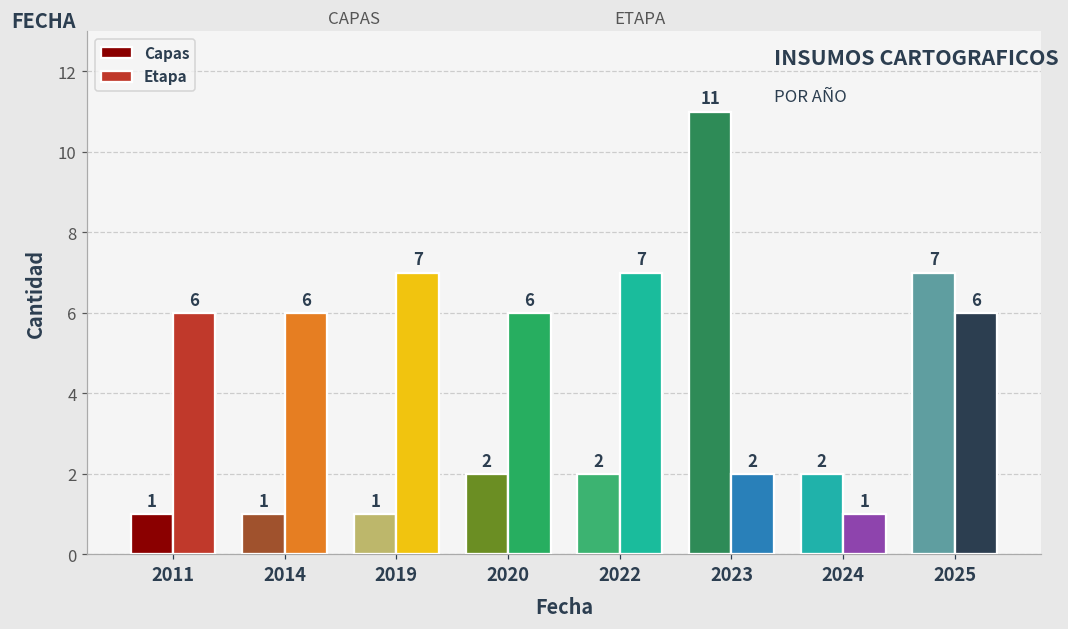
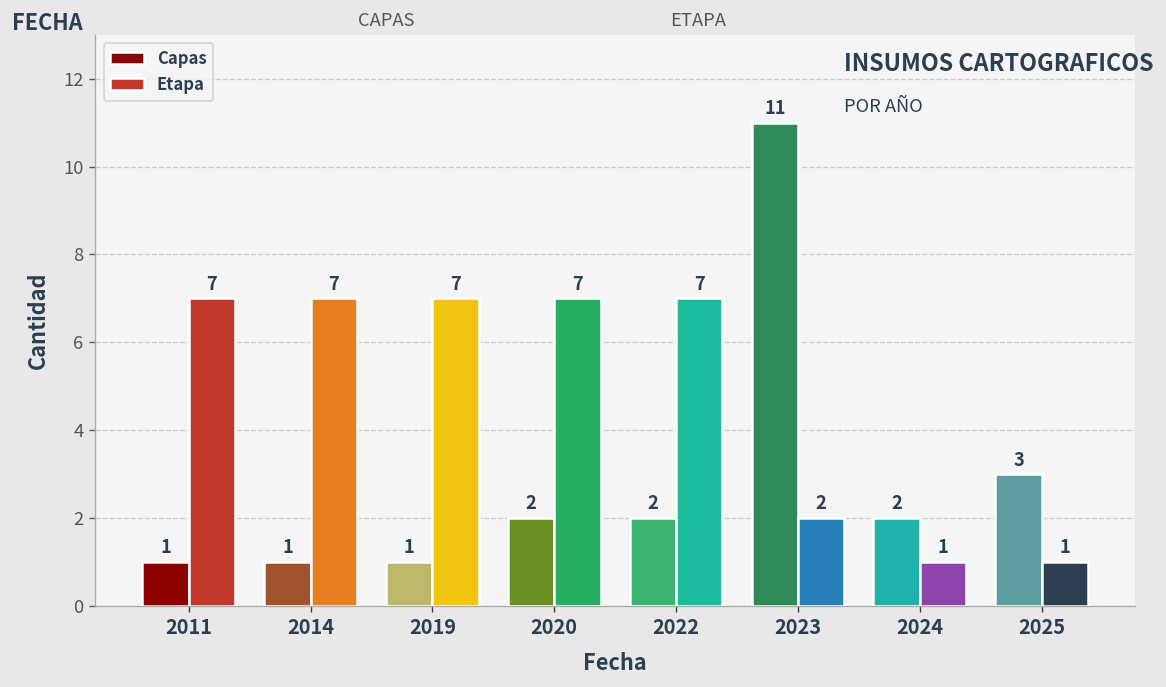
  {
    "Capas": {
      "2011": 1,
      "2014": 1,
      "2019": 1,
      "2020": 2,
      "2022": 2,
      "2023": 11,
      "2024": 2,
-     "2025": 7
+     "2025": 3
    },
    "Etapa": {
-     "2011": 6,
-     "2014": 6,
+     "2011": 7,
+     "2014": 7,
      "2019": 7,
-     "2020": 6,
+     "2020": 7,
      "2022": 7,
      "2023": 2,
      "2024": 1,
-     "2025": 6
+     "2025": 1
    }
  }
